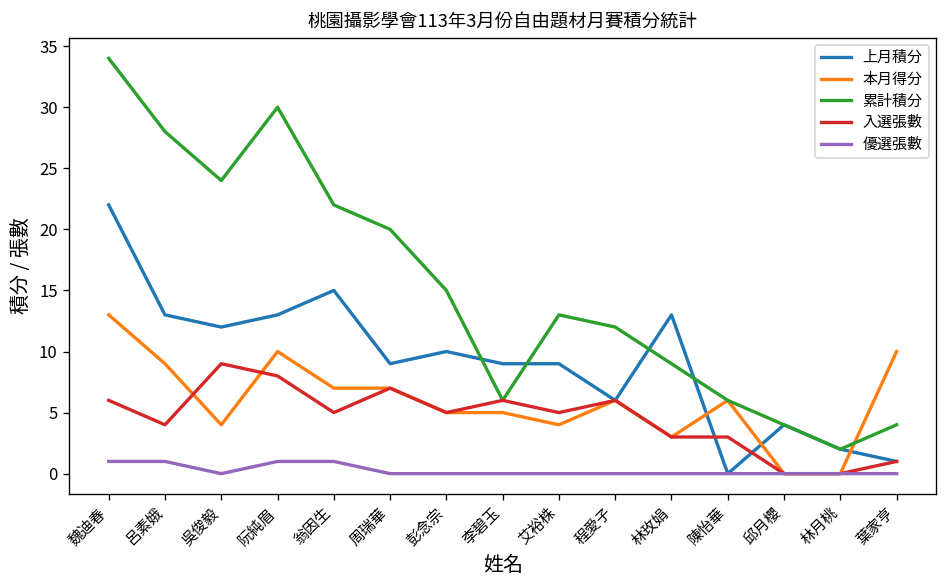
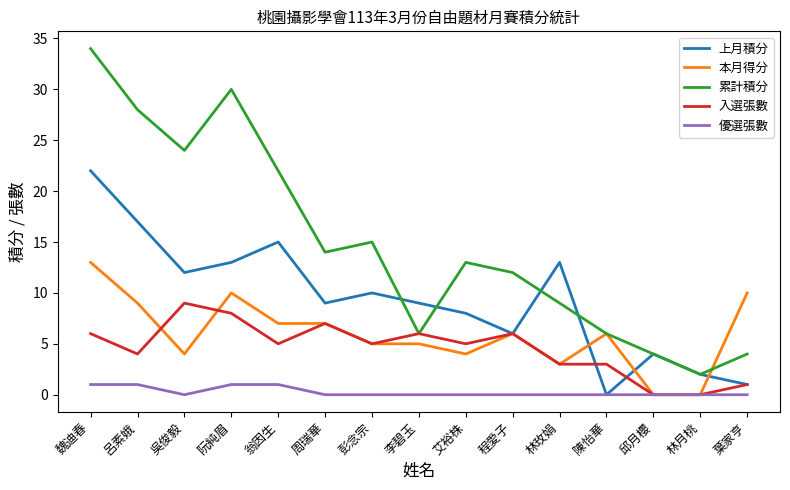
  {
    "上月積分": {
      "魏迪春": 22,
-     "呂素娥": 13,
+     "呂素娥": 17,
      "吳俊毅": 12,
      "阮純眉": 13,
      "翁因生": 15,
      "周瑞華": 9,
      "彭念宗": 10,
      "李碧玉": 9,
-     "艾裕株": 9,
+     "艾裕株": 8,
      "林玫娟": 13
    },
    "本月得分": {
      "魏迪春": 13,
      "呂素娥": 9,
      "吳俊毅": 4,
      "阮純眉": 10,
      "翁因生": 7,
      "李碧玉": 5,
      "艾裕株": 4,
      "葉家亨": 10
    },
    "累計積分": {
      "魏迪春": 34,
      "呂素娥": 28,
      "吳俊毅": 24,
      "阮純眉": 30,
      "翁因生": 22,
-     "周瑞華": 20,
+     "周瑞華": 14,
      "彭念宗": 15,
      "艾裕株": 13,
      "程愛子": 12,
      "林玫娟": 9,
      "葉家亨": 4
    },
    "入選張數": {
      "魏迪春": 6,
      "呂素娥": 4,
      "吳俊毅": 9,
      "阮純眉": 8,
      "翁因生": 5,
      "艾裕株": 5,
      "陳怡華": 3
    },
    "優選張數": {
      "魏迪春": 1,
      "呂素娥": 1,
      "吳俊毅": 0,
      "阮純眉": 1,
      "翁因生": 1,
      "周瑞華": 0,
      "彭念宗": 0,
      "李碧玉": 0,
      "艾裕株": 0,
      "程愛子": 0,
      "林玫娟": 0,
      "葉家亨": 0
    }
  }
